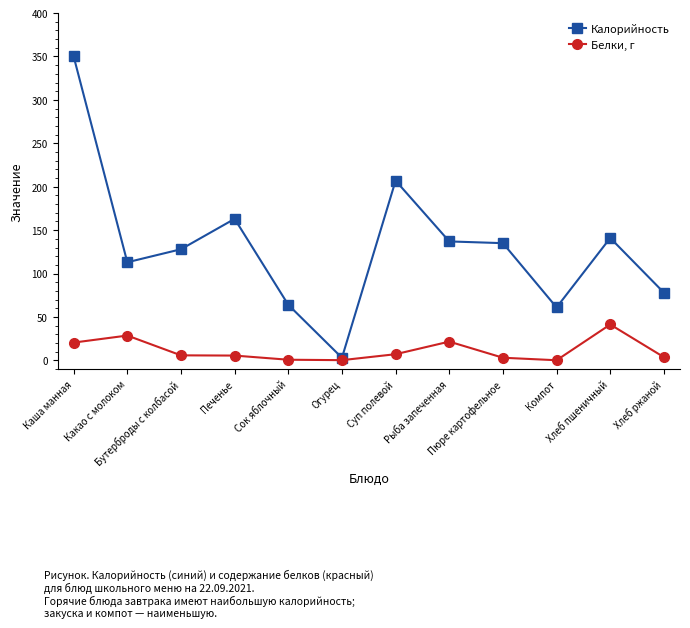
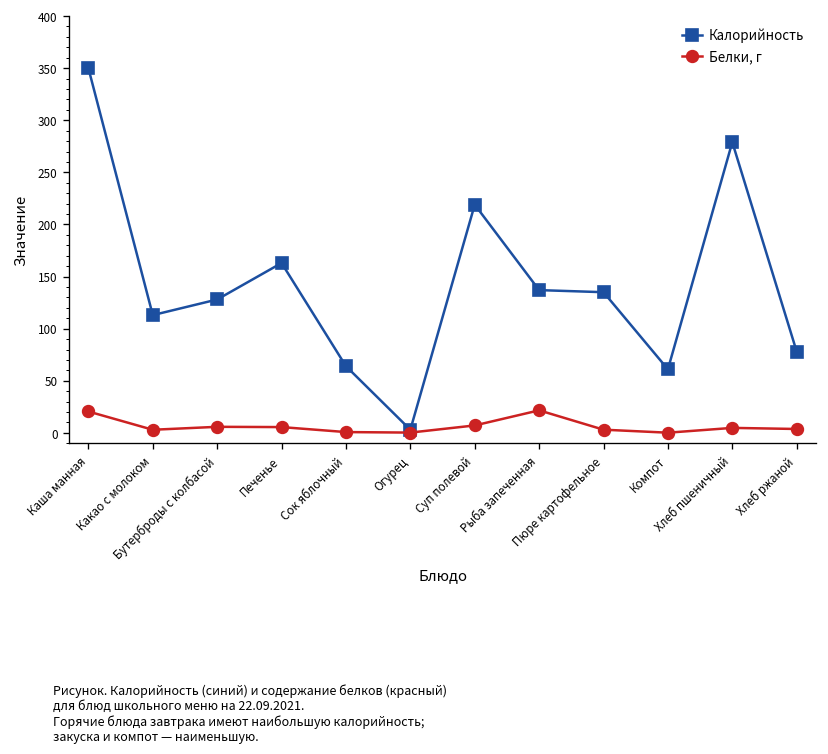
  {
    "Калорийность": {
      "Каша манная": 350,
      "Какао с молоком": 110,
      "Бутерброды с колбасой": 130,
      "Печенье": 160,
      "Сок яблочный": 60,
-     "Суп полевой": 210,
+     "Суп полевой": 220,
      "Рыба запеченная": 140,
      "Пюре картофельное": 140,
      "Компот": 60,
-     "Хлеб пшеничный": 140,
+     "Хлеб пшеничный": 280,
      "Хлеб ржаной": 80
    },
    "Белки, г": {
      "Каша манная": 20,
-     "Какао с молоком": 30,
+     "Какао с молоком": 0,
      "Бутерброды с колбасой": 10,
      "Печенье": 10,
      "Сок яблочный": 0,
      "Суп полевой": 10,
      "Рыба запеченная": 20,
      "Пюре картофельное": 0,
      "Компот": 0,
-     "Хлеб пшеничный": 40,
+     "Хлеб пшеничный": 0,
      "Хлеб ржаной": 0
    }
  }
